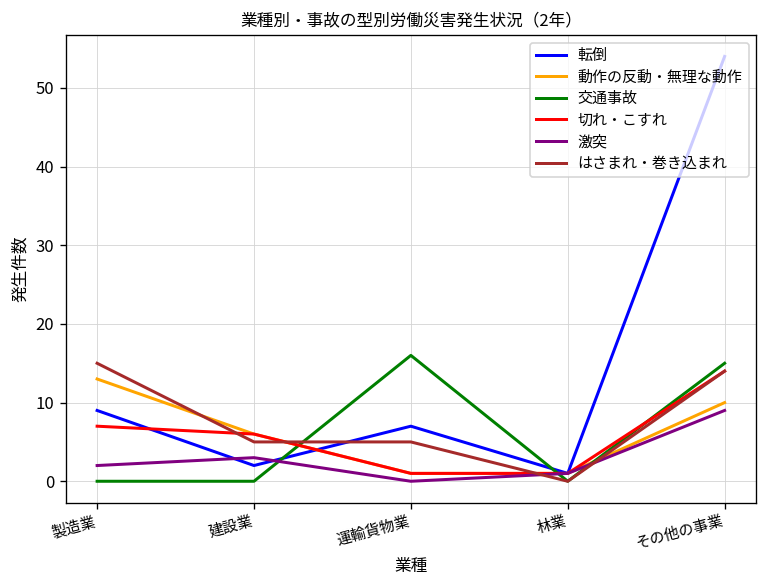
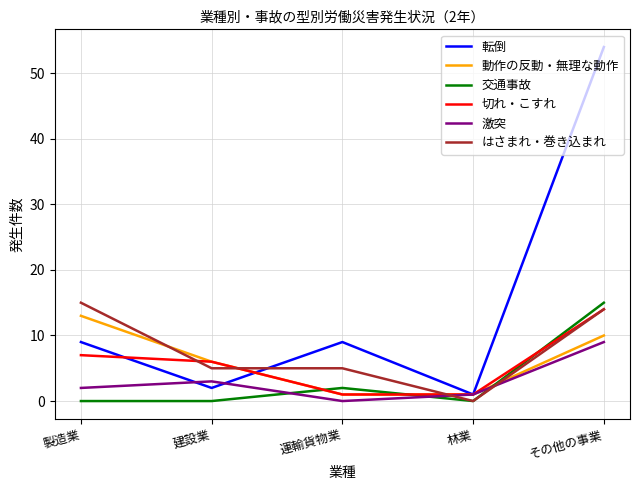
  {
    "転倒": {
      "製造業": 9,
      "建設業": 2,
-     "運輸貨物業": 7
+     "運輸貨物業": 9
    },
    "動作の反動・無理な動作": {
      "製造業": 13,
      "その他の事業": 10
    },
    "交通事故": {
      "製造業": 0,
      "建設業": 0,
-     "運輸貨物業": 16,
+     "運輸貨物業": 2,
      "その他の事業": 15
    },
    "切れ・こすれ": {
      "製造業": 7
    },
    "激突": {
      "製造業": 2,
      "建設業": 3,
      "運輸貨物業": 0,
      "その他の事業": 9
    },
    "はさまれ・巻き込まれ": {
      "製造業": 15,
      "建設業": 5,
      "運輸貨物業": 5
    }
  }
